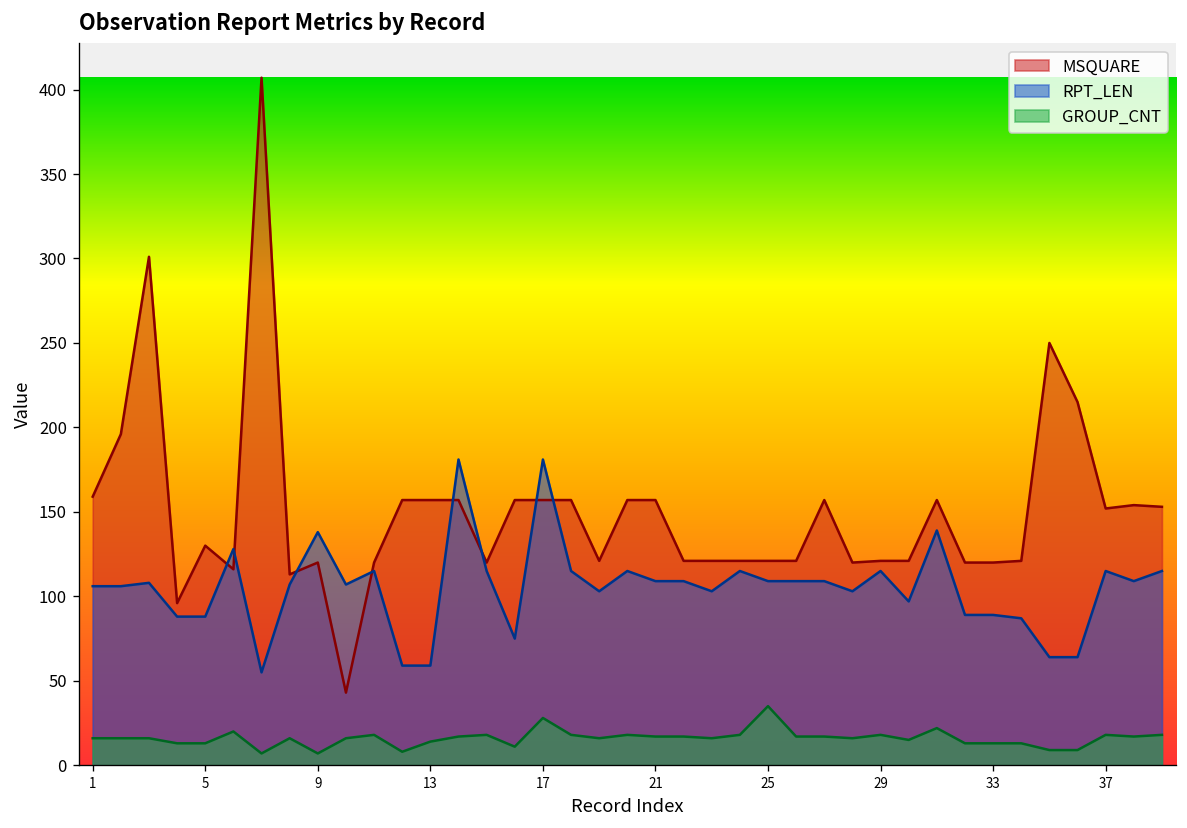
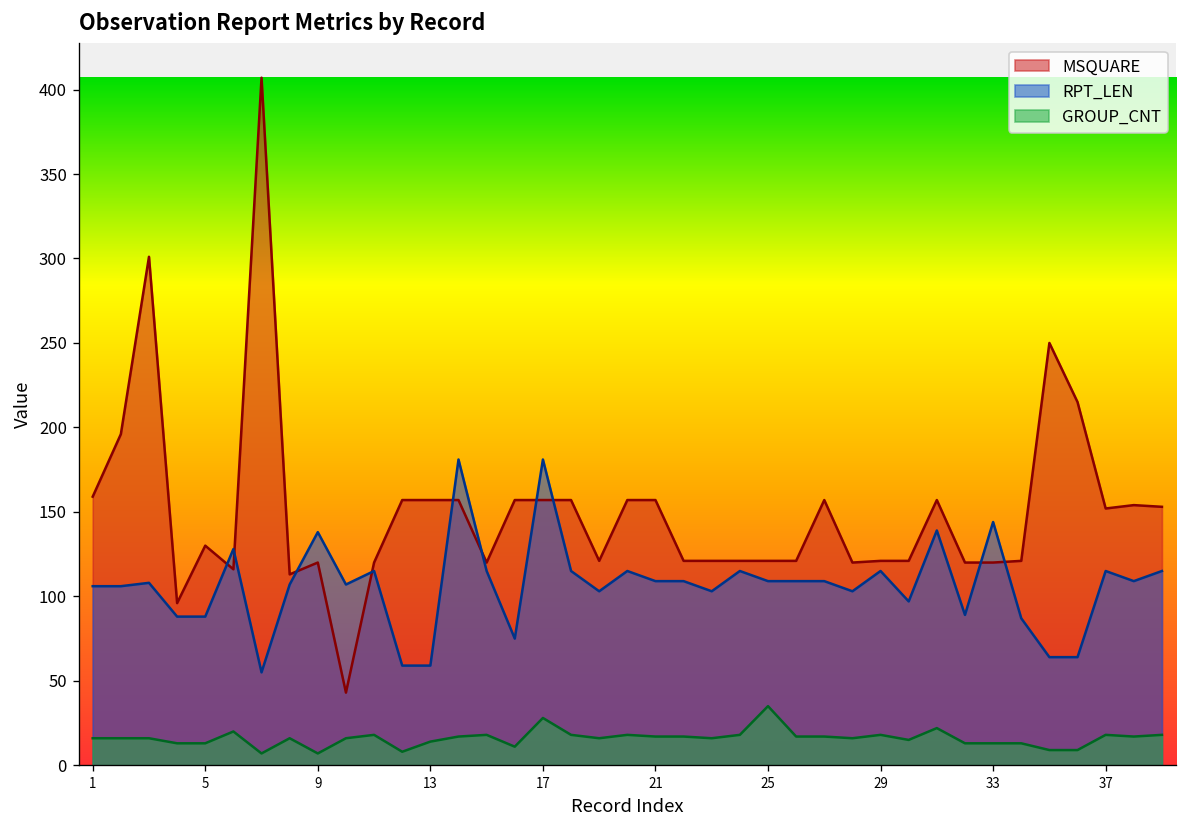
  {
    "MSQUARE": {
      "1": 159,
      "5": 130,
      "9": 120,
      "13": 157,
      "17": 157,
      "21": 157,
      "25": 121,
      "29": 121,
      "33": 120,
      "37": 152
    },
    "RPT_LEN": {
      "1": 106,
      "5": 88,
      "9": 138,
      "13": 59,
      "17": 181,
      "21": 109,
      "25": 109,
      "29": 115,
-     "33": 89,
+     "33": 144,
      "37": 115
    },
    "GROUP_CNT": {
      "1": 16,
      "5": 13,
      "9": 7,
      "13": 14,
      "17": 28,
      "21": 17,
      "25": 35,
      "29": 18,
      "33": 13,
      "37": 18
    }
  }
